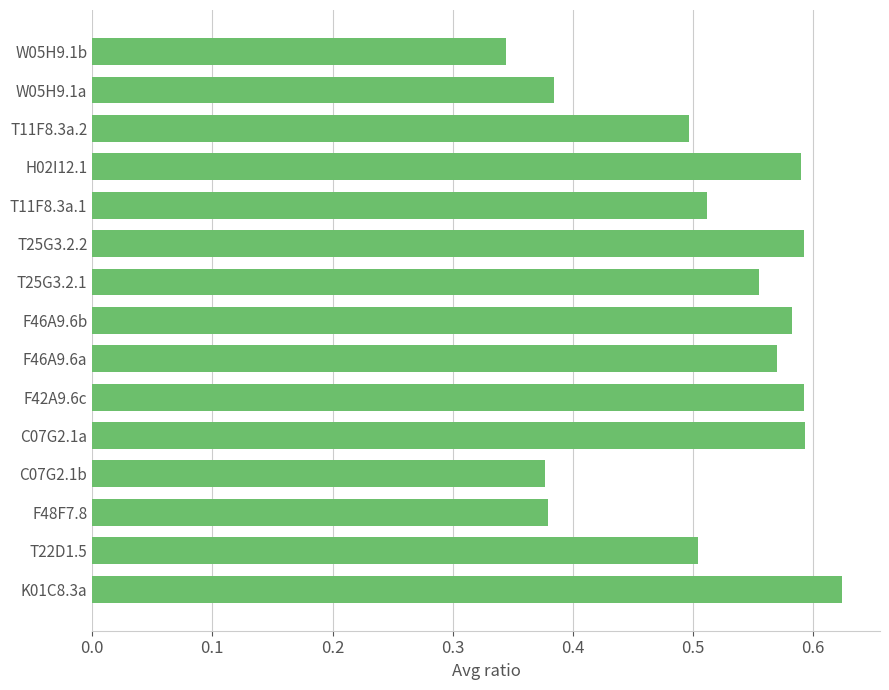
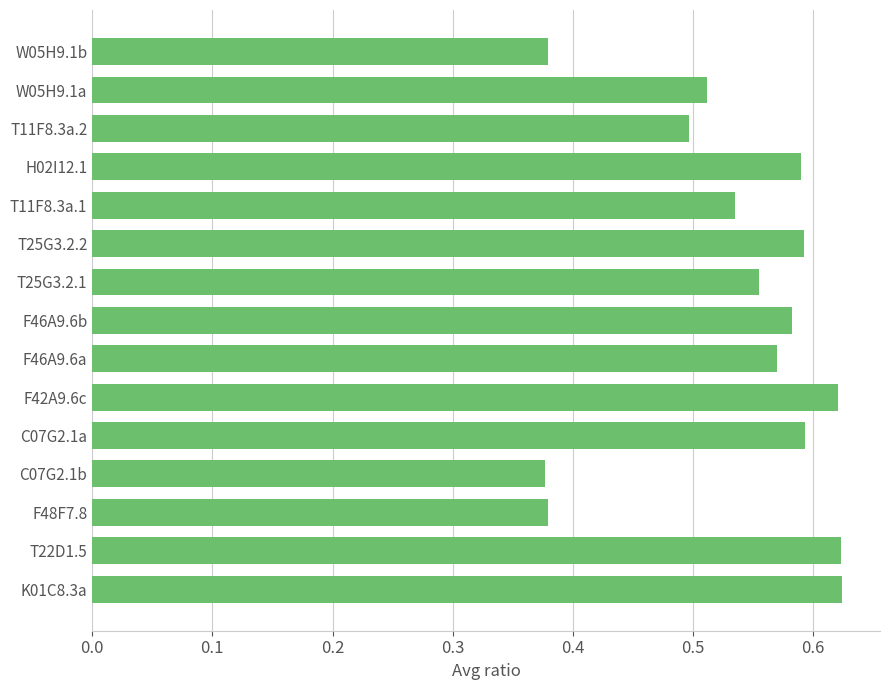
  {
-   "W05H9.1b": 0.344,
-   "W05H9.1a": 0.384,
+   "W05H9.1b": 0.379,
+   "W05H9.1a": 0.512,
    "T11F8.3a.2": 0.496,
    "H02I12.1": 0.590,
-   "T11F8.3a.1": 0.512,
+   "T11F8.3a.1": 0.535,
    "T25G3.2.2": 0.592,
    "T25G3.2.1": 0.555,
    "F46A9.6b": 0.583,
    "F46A9.6a": 0.570,
-   "F42A9.6c": 0.593,
+   "F42A9.6c": 0.620,
    "C07G2.1a": 0.594,
    "C07G2.1b": 0.377,
    "F48F7.8": 0.380,
-   "T22D1.5": 0.505,
+   "T22D1.5": 0.624,
    "K01C8.3a": 0.625
  }
